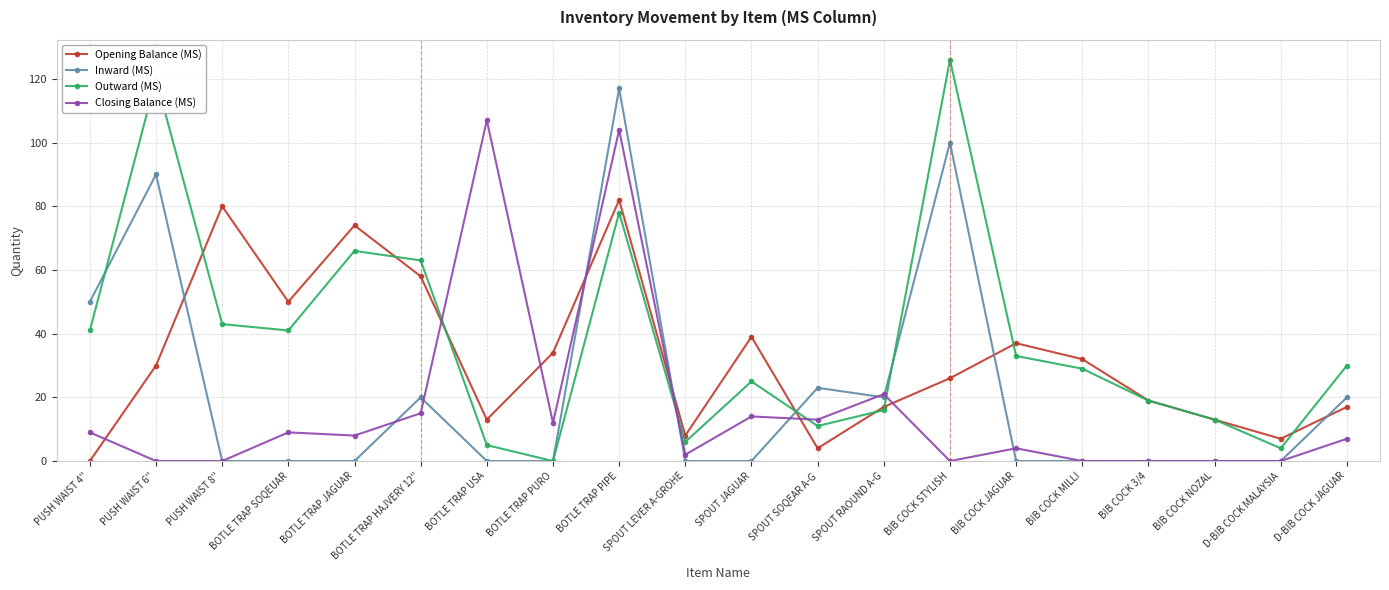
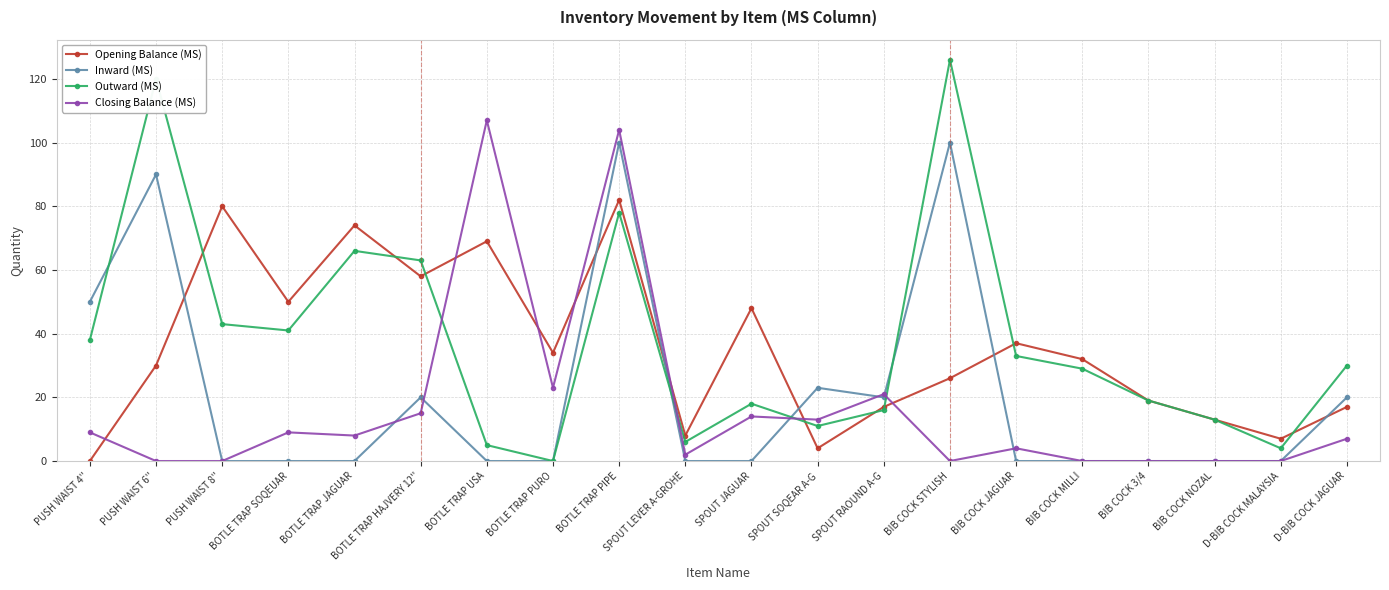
  {
    "Opening Balance (MS)": {
      "PUSH WAIST 4''": 0,
      "PUSH WAIST 6''": 30,
      "PUSH WAIST 8''": 80,
      "BOTLE TRAP SOQEUAR": 50,
      "BOTLE TRAP JAGUAR": 74,
      "BOTLE TRAP HAJVERY 12''": 58,
-     "BOTLE TRAP USA": 13,
+     "BOTLE TRAP USA": 69,
      "BOTLE TRAP PURO": 34,
      "BOTLE TRAP PIPE": 82,
      "SPOUT LEVER A-GROHE": 8,
-     "SPOUT JAGUAR": 39,
+     "SPOUT JAGUAR": 48,
      "SPOUT SOQEAR A-G": 4,
      "SPOUT RAOUND A-G": 17,
      "BIB COCK STYLISH": 26,
      "BIB COCK JAGUAR": 37,
      "BIB COCK MILLI": 32,
      "D-BIB COCK MALAYSIA": 7,
      "D-BIB COCK JAGUAR": 17
    },
    "Inward (MS)": {
      "PUSH WAIST 4''": 50,
      "PUSH WAIST 6''": 90,
      "BOTLE TRAP SOQEUAR": 0,
      "BOTLE TRAP JAGUAR": 0,
      "BOTLE TRAP HAJVERY 12''": 20,
      "BOTLE TRAP USA": 0,
-     "BOTLE TRAP PIPE": 117,
+     "BOTLE TRAP PIPE": 100,
      "SPOUT LEVER A-GROHE": 0,
      "SPOUT JAGUAR": 0,
      "SPOUT SOQEAR A-G": 23,
      "SPOUT RAOUND A-G": 20,
      "BIB COCK STYLISH": 100,
      "BIB COCK JAGUAR": 0,
      "D-BIB COCK JAGUAR": 20
    },
    "Outward (MS)": {
-     "PUSH WAIST 4''": 41,
+     "PUSH WAIST 4''": 38,
      "PUSH WAIST 8''": 43,
      "BOTLE TRAP SOQEUAR": 41,
      "BOTLE TRAP JAGUAR": 66,
      "BOTLE TRAP HAJVERY 12''": 63,
      "BOTLE TRAP USA": 5,
      "BOTLE TRAP PIPE": 78,
      "SPOUT LEVER A-GROHE": 6,
-     "SPOUT JAGUAR": 25,
+     "SPOUT JAGUAR": 18,
      "SPOUT SOQEAR A-G": 11,
      "SPOUT RAOUND A-G": 16,
      "BIB COCK STYLISH": 126,
      "BIB COCK JAGUAR": 33,
      "BIB COCK MILLI": 29,
      "D-BIB COCK MALAYSIA": 4,
      "D-BIB COCK JAGUAR": 30
    },
    "Closing Balance (MS)": {
      "PUSH WAIST 4''": 9,
      "PUSH WAIST 6''": 0,
      "BOTLE TRAP SOQEUAR": 9,
      "BOTLE TRAP JAGUAR": 8,
      "BOTLE TRAP HAJVERY 12''": 15,
      "BOTLE TRAP USA": 107,
-     "BOTLE TRAP PURO": 12,
+     "BOTLE TRAP PURO": 23,
      "BOTLE TRAP PIPE": 104,
      "SPOUT LEVER A-GROHE": 2,
      "SPOUT JAGUAR": 14,
      "SPOUT SOQEAR A-G": 13,
      "SPOUT RAOUND A-G": 21,
      "BIB COCK STYLISH": 0,
      "BIB COCK JAGUAR": 4,
      "D-BIB COCK JAGUAR": 7
    }
  }
